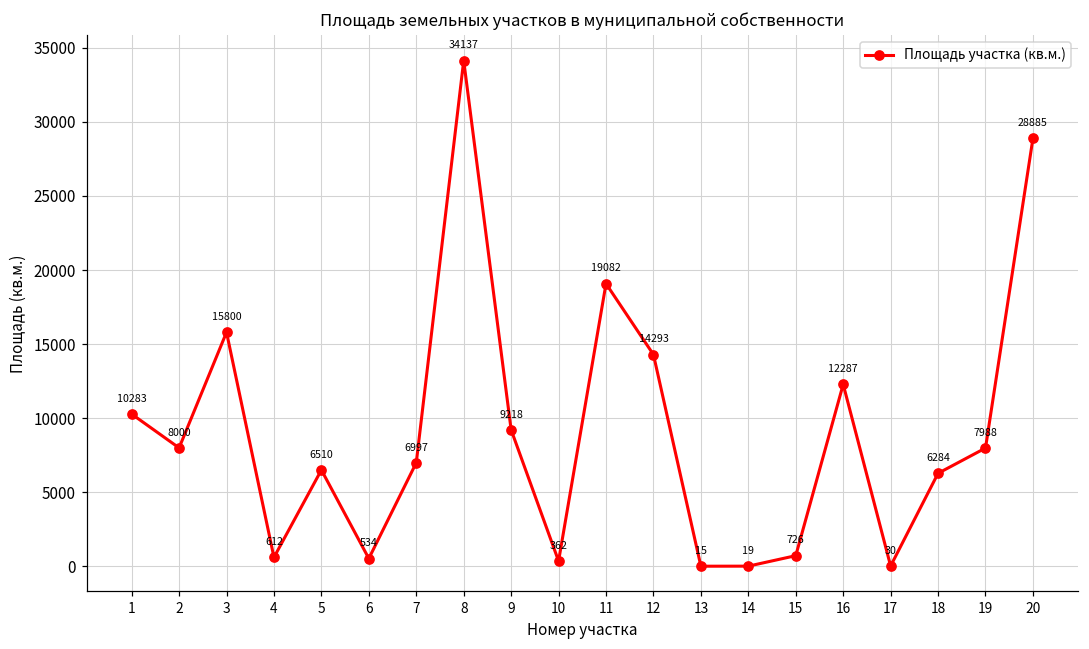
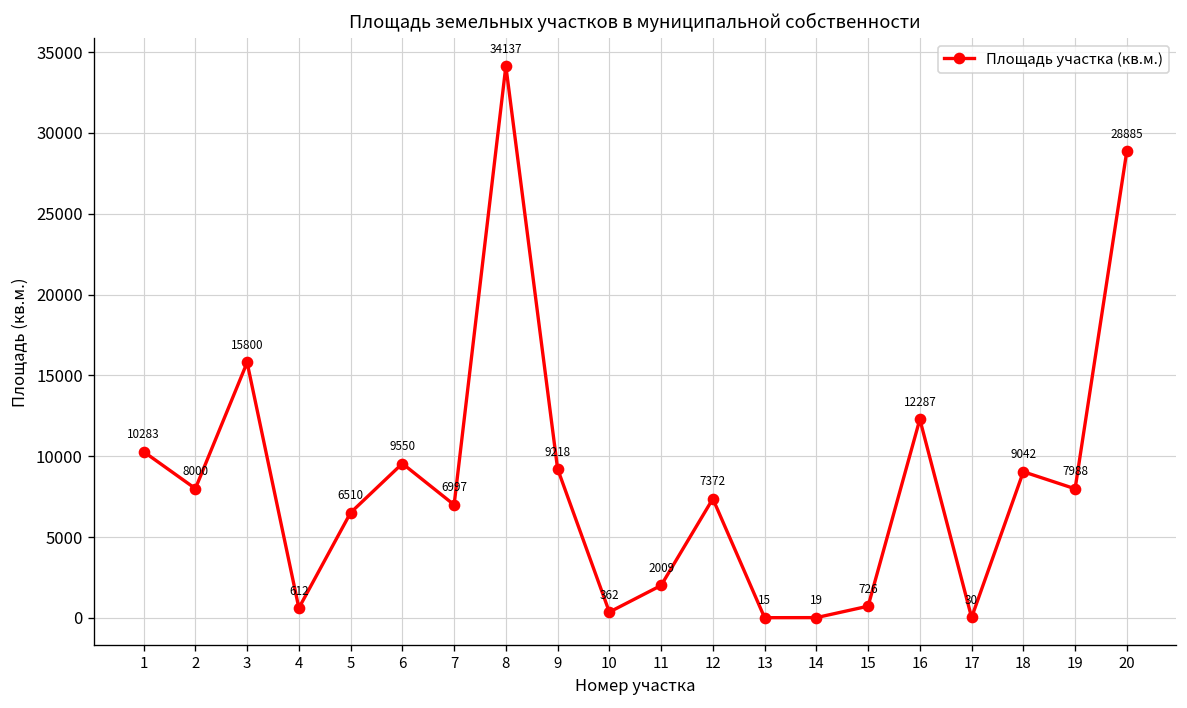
  {
    "1": 10283,
    "2": 8000,
    "3": 15800,
    "4": 612,
    "5": 6510,
-   "6": 534,
+   "6": 9550,
    "7": 6997,
    "8": 34137,
    "9": 9218,
    "10": 362,
-   "11": 19082,
-   "12": 14293,
+   "11": 2009,
+   "12": 7372,
    "13": 15,
    "14": 19,
    "15": 726,
    "16": 12287,
    "17": 30,
-   "18": 6284,
+   "18": 9042,
    "19": 7988,
    "20": 28885
  }
